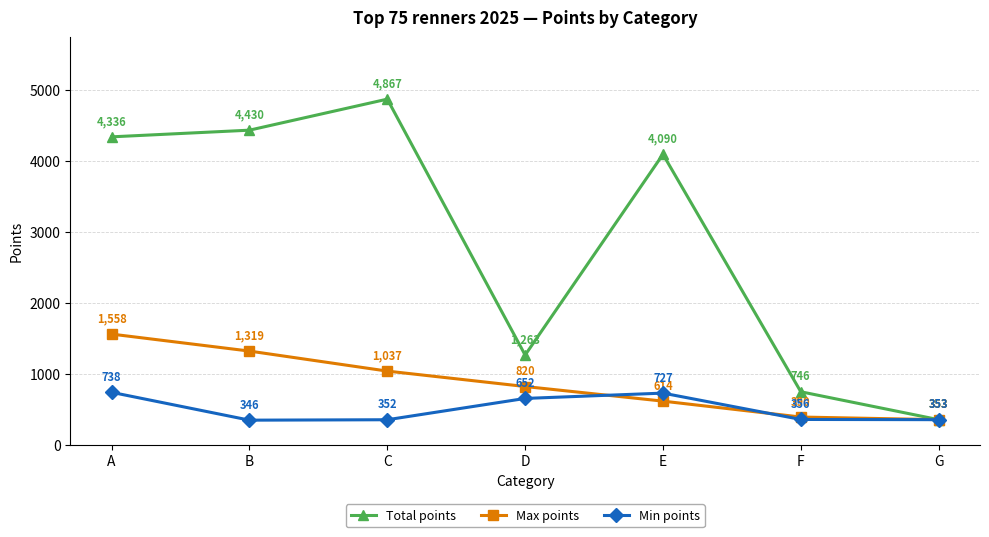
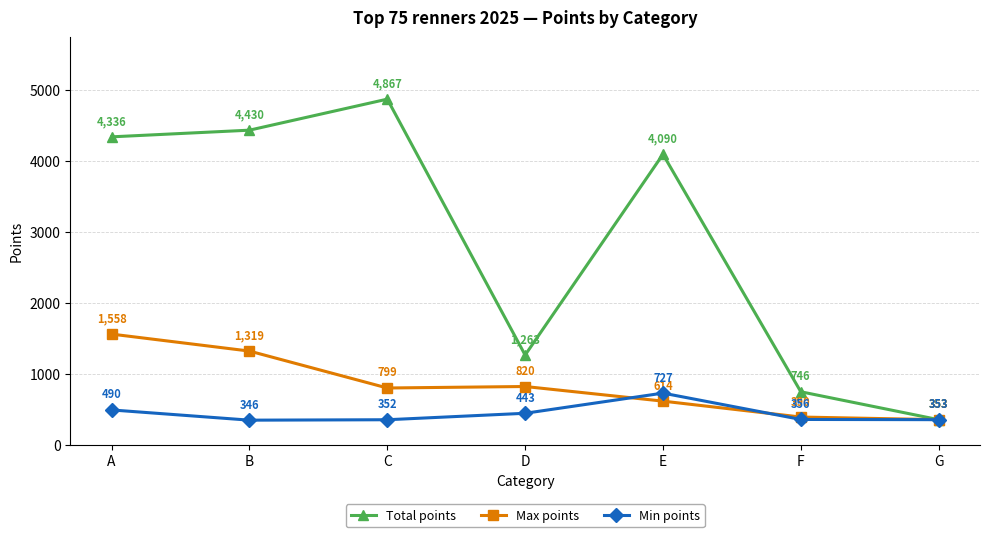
  {
    "Total points": {
      "A": "4,336",
      "B": "4,430",
      "C": "4,867",
      "D": "1,263",
      "E": "4,090",
      "F": "746"
    },
    "Max points": {
      "A": "1,558",
      "B": "1,319",
-     "C": "1,037",
+     "C": "799",
      "D": "820"
    },
    "Min points": {
-     "A": "738",
+     "A": "490",
      "B": "346",
      "C": "352",
-     "D": "652"
+     "D": "443"
    }
  }
